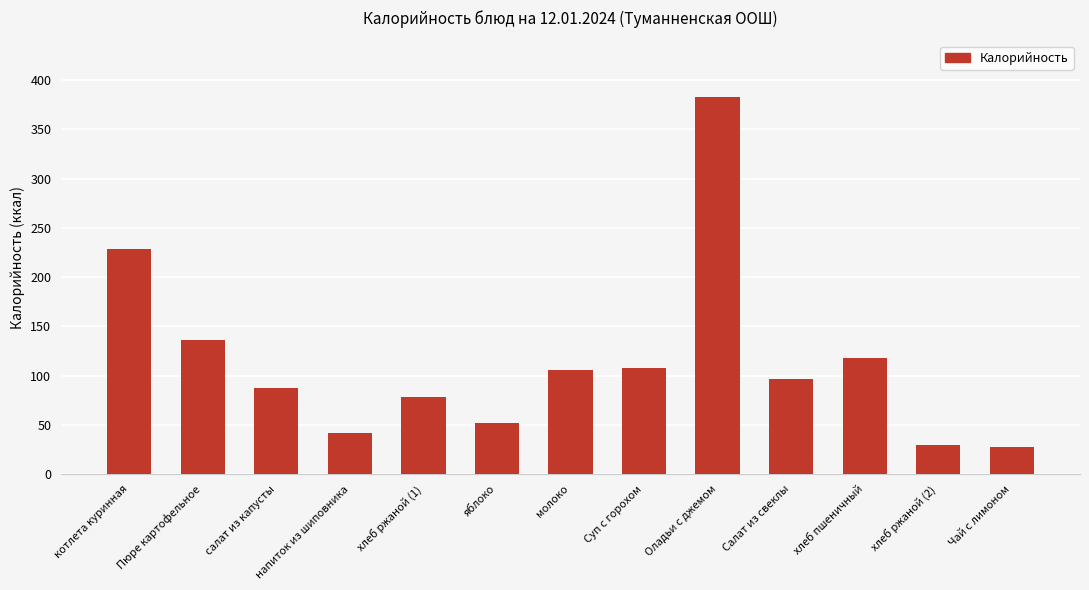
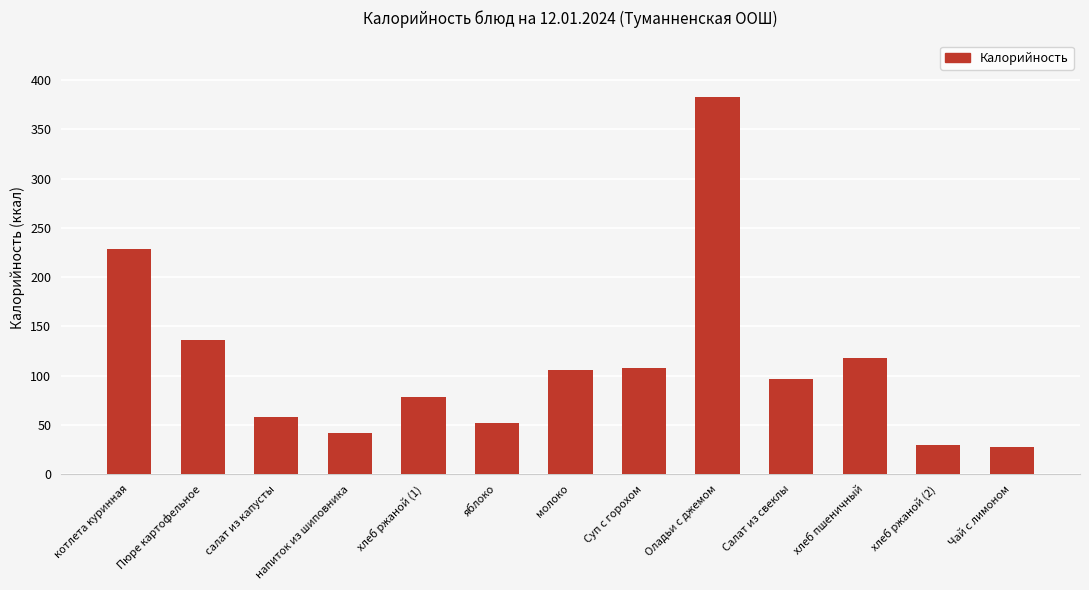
  {
    "котлета куринная": 230,
    "Пюре картофельное": 140,
-   "салат из капусты": 90,
+   "салат из капусты": 60,
    "напиток из шиповника": 40,
    "хлеб ржаной (1)": 80,
    "яблоко": 50,
    "молоко": 110,
    "Суп с горохом": 110,
    "Оладьи с джемом": 380,
    "Салат из свеклы": 100,
    "хлеб пшеничный": 120,
    "хлеб ржаной (2)": 30,
    "Чай с лимоном": 30
  }
